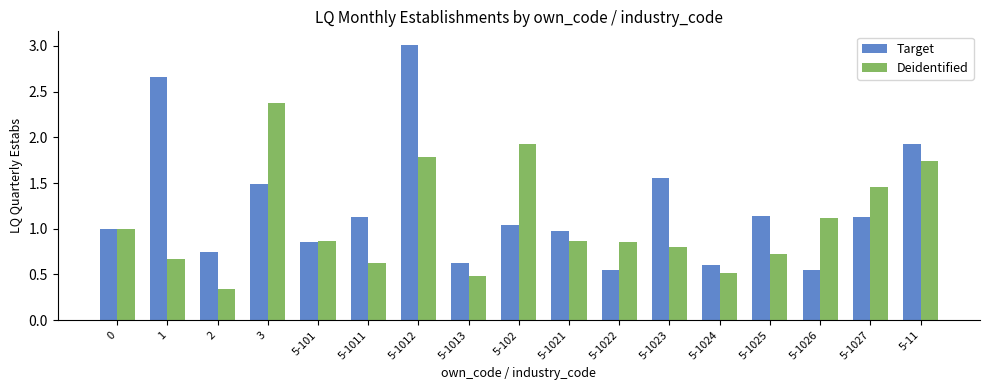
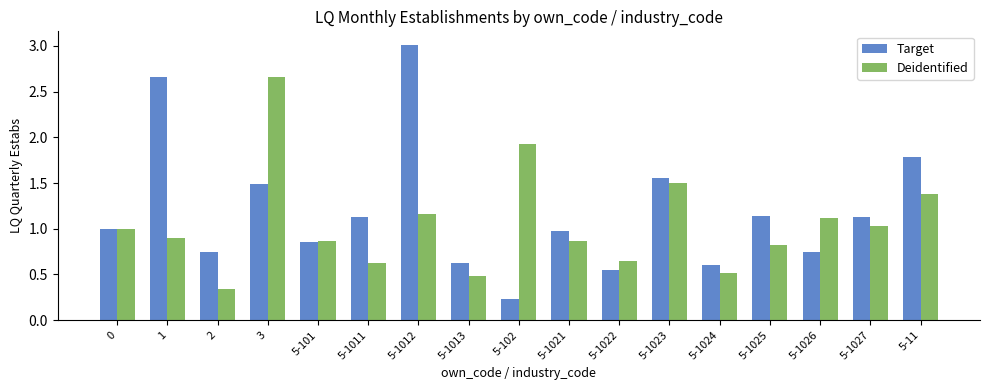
  {
    "Target": {
      "0": 1.0,
      "1": 2.7,
      "2": 0.8,
      "3": 1.5,
      "5-101": 0.9,
      "5-1011": 1.1,
      "5-1012": 3.0,
      "5-1013": 0.6,
-     "5-102": 1.0,
+     "5-102": 0.2,
      "5-1021": 1.0,
      "5-1022": 0.6,
      "5-1023": 1.6,
      "5-1024": 0.6,
      "5-1025": 1.1,
-     "5-1026": 0.6,
+     "5-1026": 0.8,
      "5-1027": 1.1,
-     "5-11": 1.9
+     "5-11": 1.8
    },
    "Deidentified": {
      "0": 1.0,
-     "1": 0.7,
+     "1": 0.9,
      "2": 0.3,
-     "3": 2.4,
+     "3": 2.7,
      "5-101": 0.9,
      "5-1011": 0.6,
-     "5-1012": 1.8,
+     "5-1012": 1.2,
      "5-1013": 0.5,
      "5-102": 1.9,
      "5-1021": 0.9,
-     "5-1022": 0.9,
-     "5-1023": 0.8,
+     "5-1022": 0.7,
+     "5-1023": 1.5,
      "5-1024": 0.5,
-     "5-1025": 0.7,
+     "5-1025": 0.8,
      "5-1026": 1.1,
-     "5-1027": 1.5,
-     "5-11": 1.7
+     "5-1027": 1.0,
+     "5-11": 1.4
    }
  }
